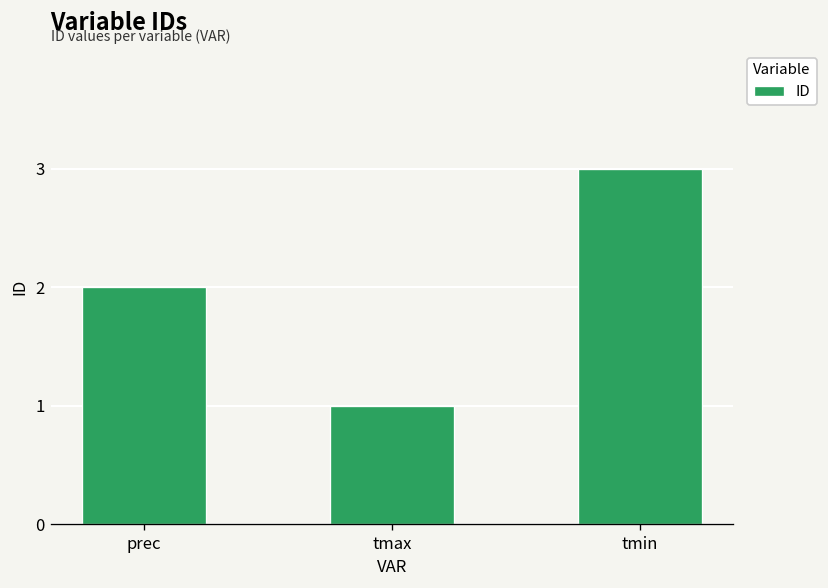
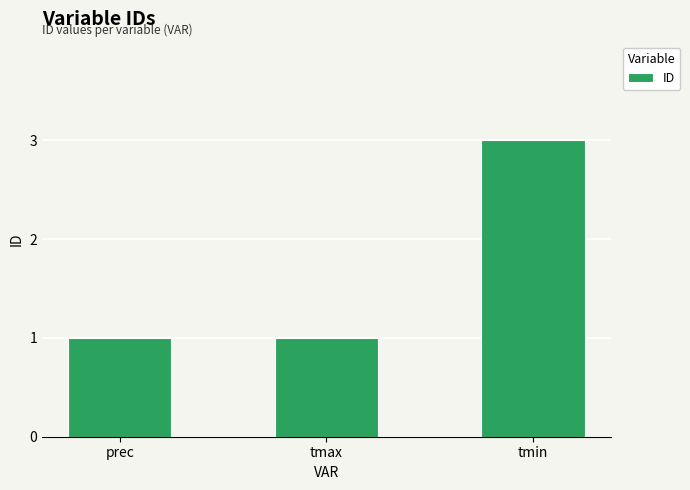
  {
-   "prec": 2,
+   "prec": 1,
    "tmax": 1,
    "tmin": 3
  }
